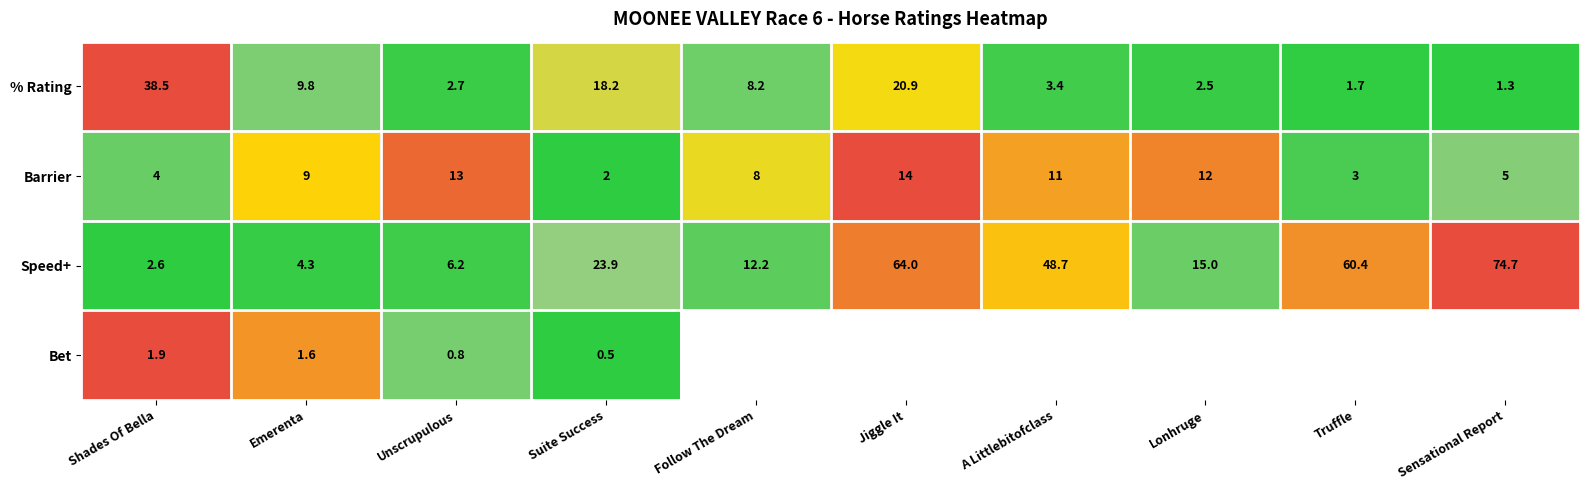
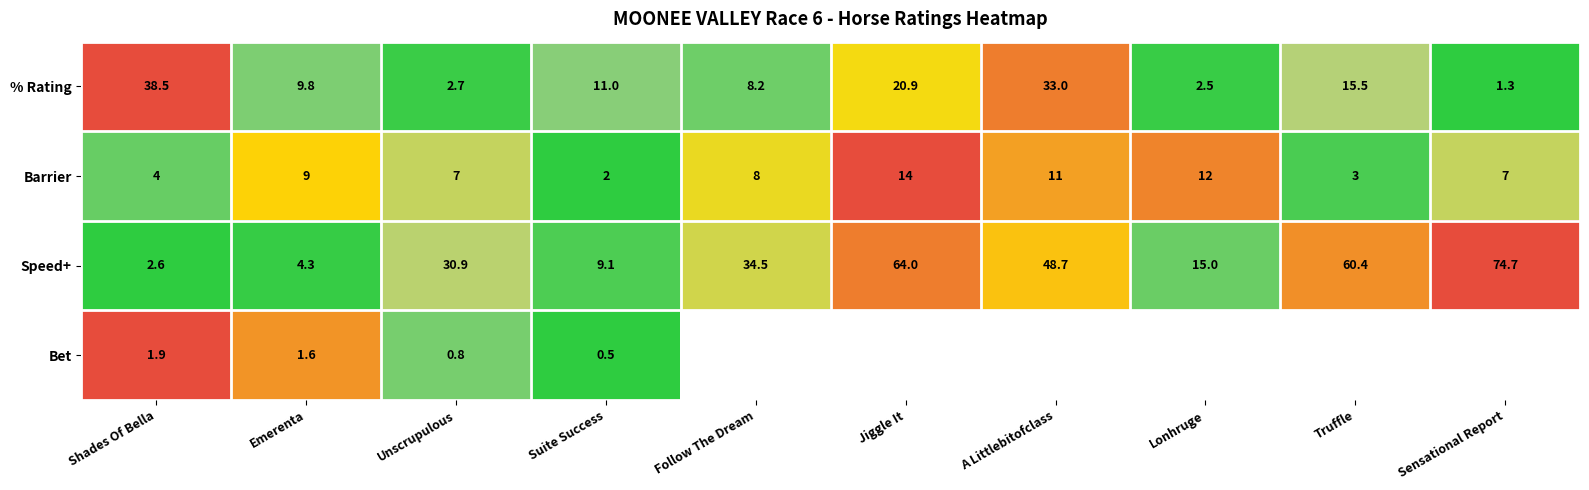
  {
    "% Rating": {
      "Shades Of Bella": 38.5,
      "Emerenta": 9.8,
      "Unscrupulous": 2.7,
-     "Suite Success": 18.2,
+     "Suite Success": 11.0,
      "Follow The Dream": 8.2,
      "Jiggle It": 20.9,
-     "A Littlebitofclass": 3.4,
+     "A Littlebitofclass": 33.0,
      "Lonhruge": 2.5,
-     "Truffle": 1.7,
+     "Truffle": 15.5,
      "Sensational Report": 1.3
    },
    "Barrier": {
      "Shades Of Bella": 4,
      "Emerenta": 9,
-     "Unscrupulous": 13,
+     "Unscrupulous": 7,
      "Suite Success": 2,
      "Follow The Dream": 8,
      "Jiggle It": 14,
      "A Littlebitofclass": 11,
      "Lonhruge": 12,
      "Truffle": 3,
-     "Sensational Report": 5
+     "Sensational Report": 7
    },
    "Speed+": {
      "Shades Of Bella": 2.6,
      "Emerenta": 4.3,
-     "Unscrupulous": 6.2,
-     "Suite Success": 23.9,
-     "Follow The Dream": 12.2,
+     "Unscrupulous": 30.9,
+     "Suite Success": 9.1,
+     "Follow The Dream": 34.5,
      "Jiggle It": 64.0,
      "A Littlebitofclass": 48.7,
      "Lonhruge": 15.0,
      "Truffle": 60.4,
      "Sensational Report": 74.7
    },
    "Bet": {
      "Shades Of Bella": 1.9,
      "Emerenta": 1.6,
      "Unscrupulous": 0.8,
      "Suite Success": 0.5
    }
  }
